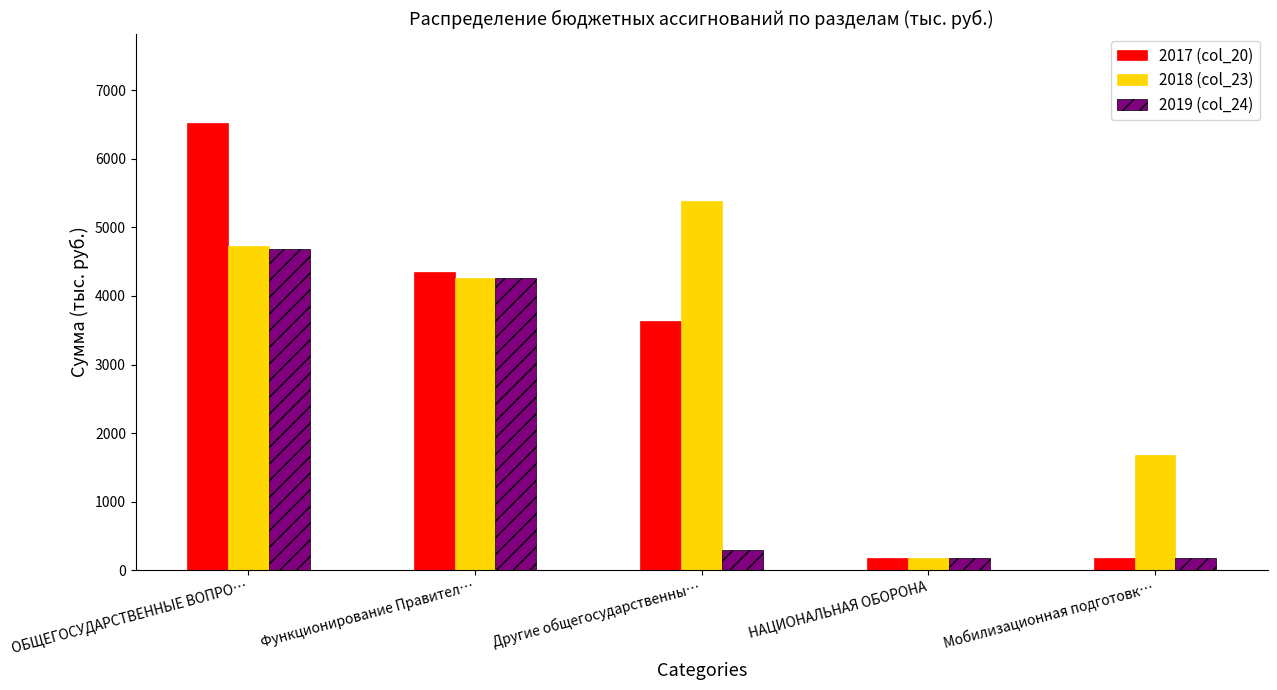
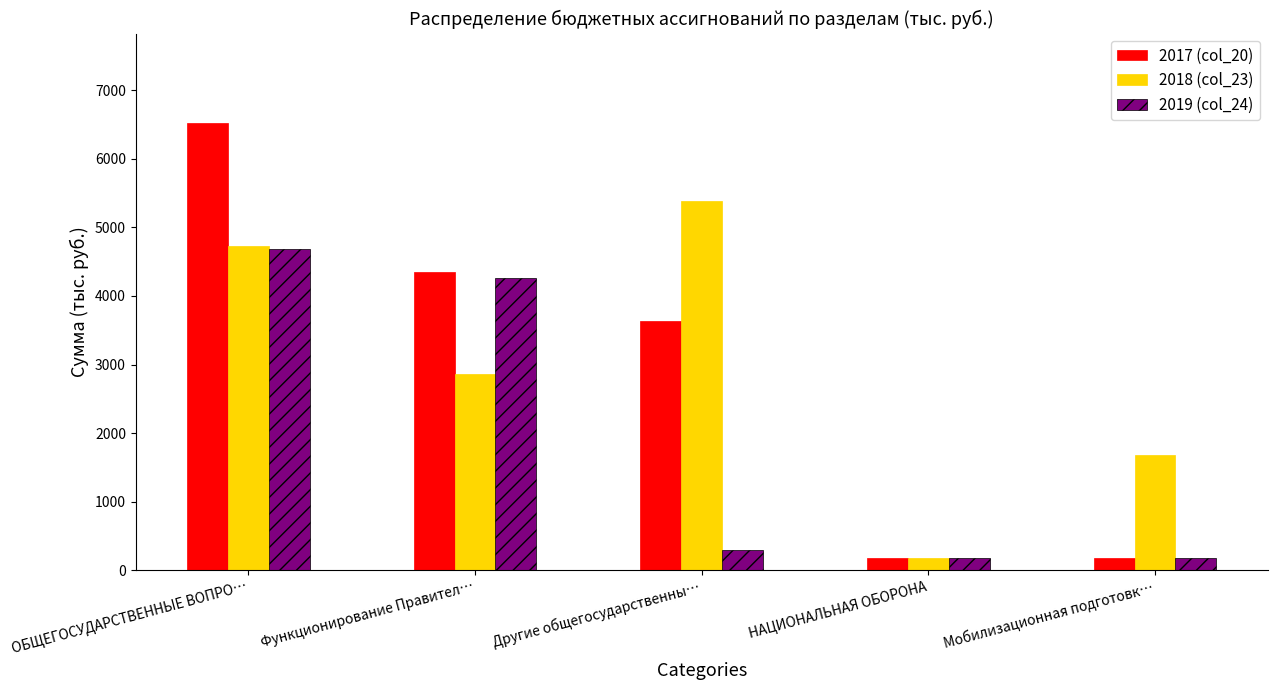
  {
    "2017 (col_20)": {
      "ОБЩЕГОСУДАРСТВЕННЫЕ ВОПРО…": 6500,
      "Функционирование Правител…": 4400,
      "Другие общегосударственны…": 3600,
      "НАЦИОНАЛЬНАЯ ОБОРОНА": 200,
      "Мобилизационная подготовк…": 200
    },
    "2018 (col_23)": {
      "ОБЩЕГОСУДАРСТВЕННЫЕ ВОПРО…": 4700,
-     "Функционирование Правител…": 4300,
+     "Функционирование Правител…": 2900,
      "Другие общегосударственны…": 5400,
      "НАЦИОНАЛЬНАЯ ОБОРОНА": 200,
      "Мобилизационная подготовк…": 1700
    },
    "2019 (col_24)": {
      "ОБЩЕГОСУДАРСТВЕННЫЕ ВОПРО…": 4700,
      "Функционирование Правител…": 4300,
      "Другие общегосударственны…": 300,
      "НАЦИОНАЛЬНАЯ ОБОРОНА": 200,
      "Мобилизационная подготовк…": 200
    }
  }
